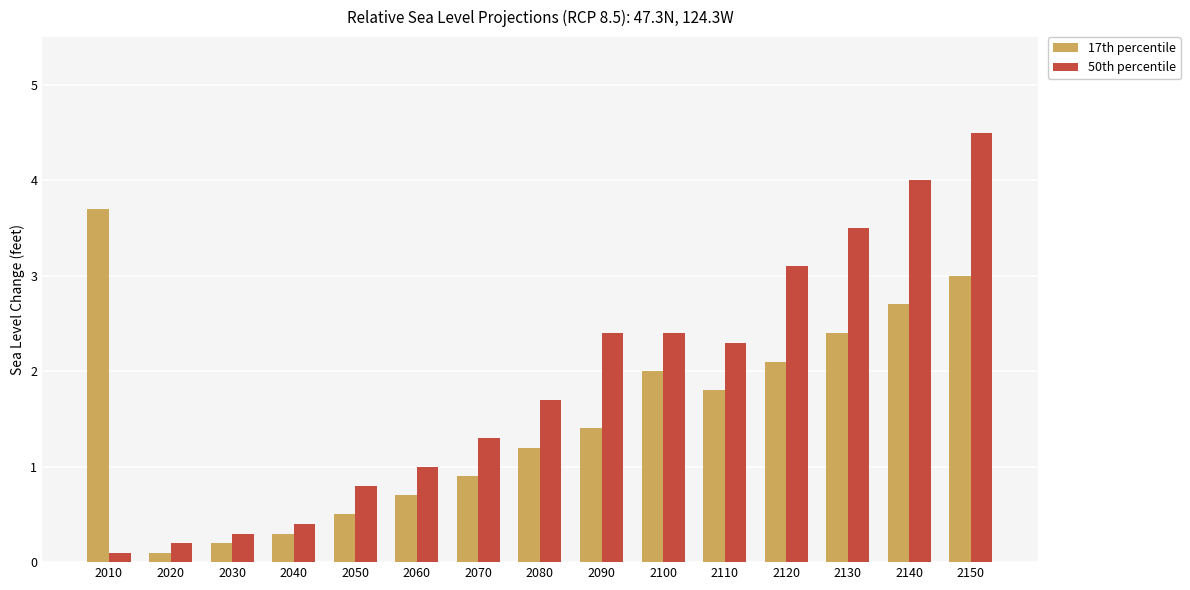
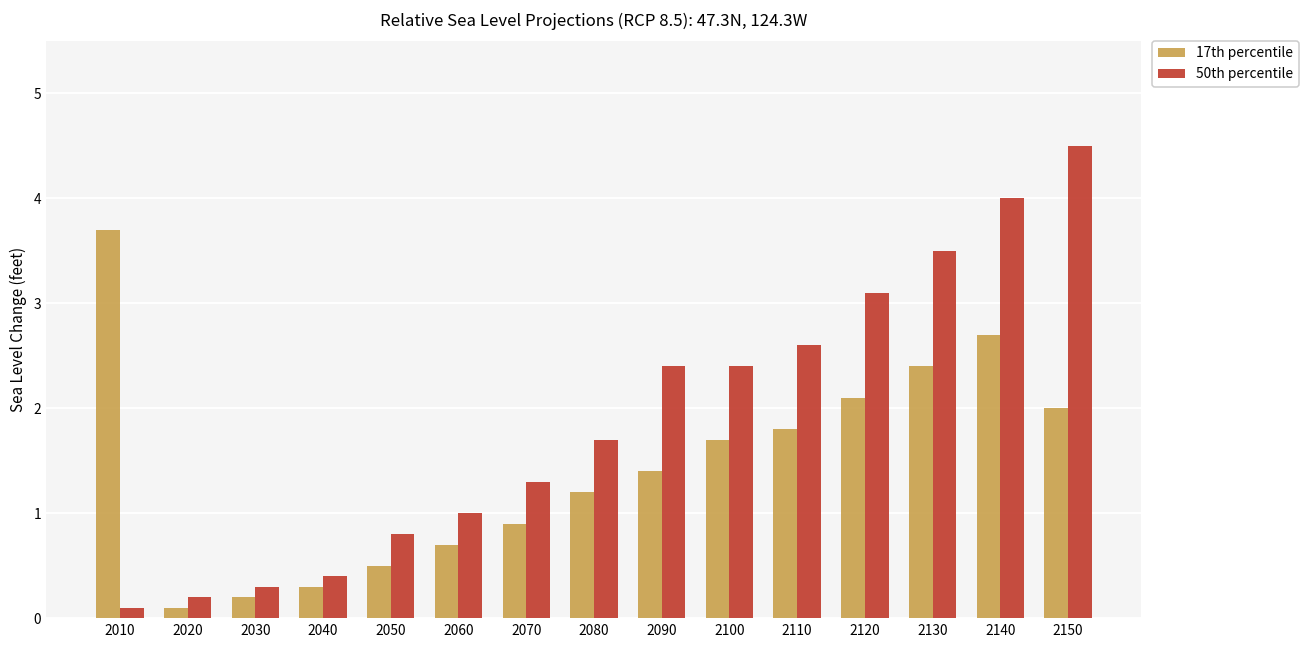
  {
    "17th percentile": {
      "2010": 3.7,
      "2020": 0.1,
      "2030": 0.2,
      "2040": 0.3,
      "2050": 0.5,
      "2060": 0.7,
      "2070": 0.9,
      "2080": 1.2,
      "2090": 1.4,
-     "2100": 2.0,
+     "2100": 1.7,
      "2110": 1.8,
      "2120": 2.1,
      "2130": 2.4,
      "2140": 2.7,
-     "2150": 3
+     "2150": 2
    },
    "50th percentile": {
      "2010": 0.1,
      "2020": 0.2,
      "2030": 0.3,
      "2040": 0.4,
      "2050": 0.8,
      "2060": 1.0,
      "2070": 1.3,
      "2080": 1.7,
      "2090": 2.4,
      "2100": 2.4,
-     "2110": 2.3,
+     "2110": 2.6,
      "2120": 3.1,
      "2130": 3.5,
      "2140": 4.0,
      "2150": 4.5
    }
  }
